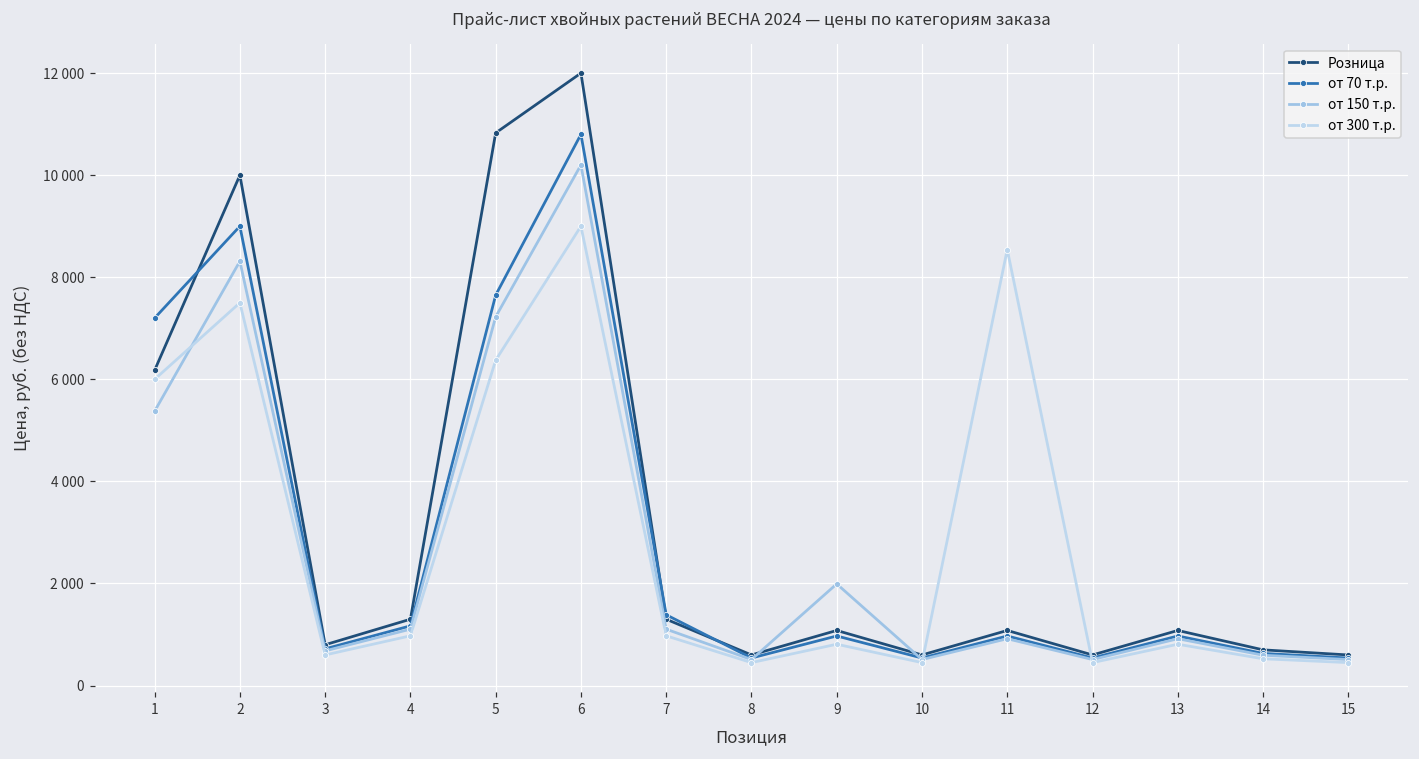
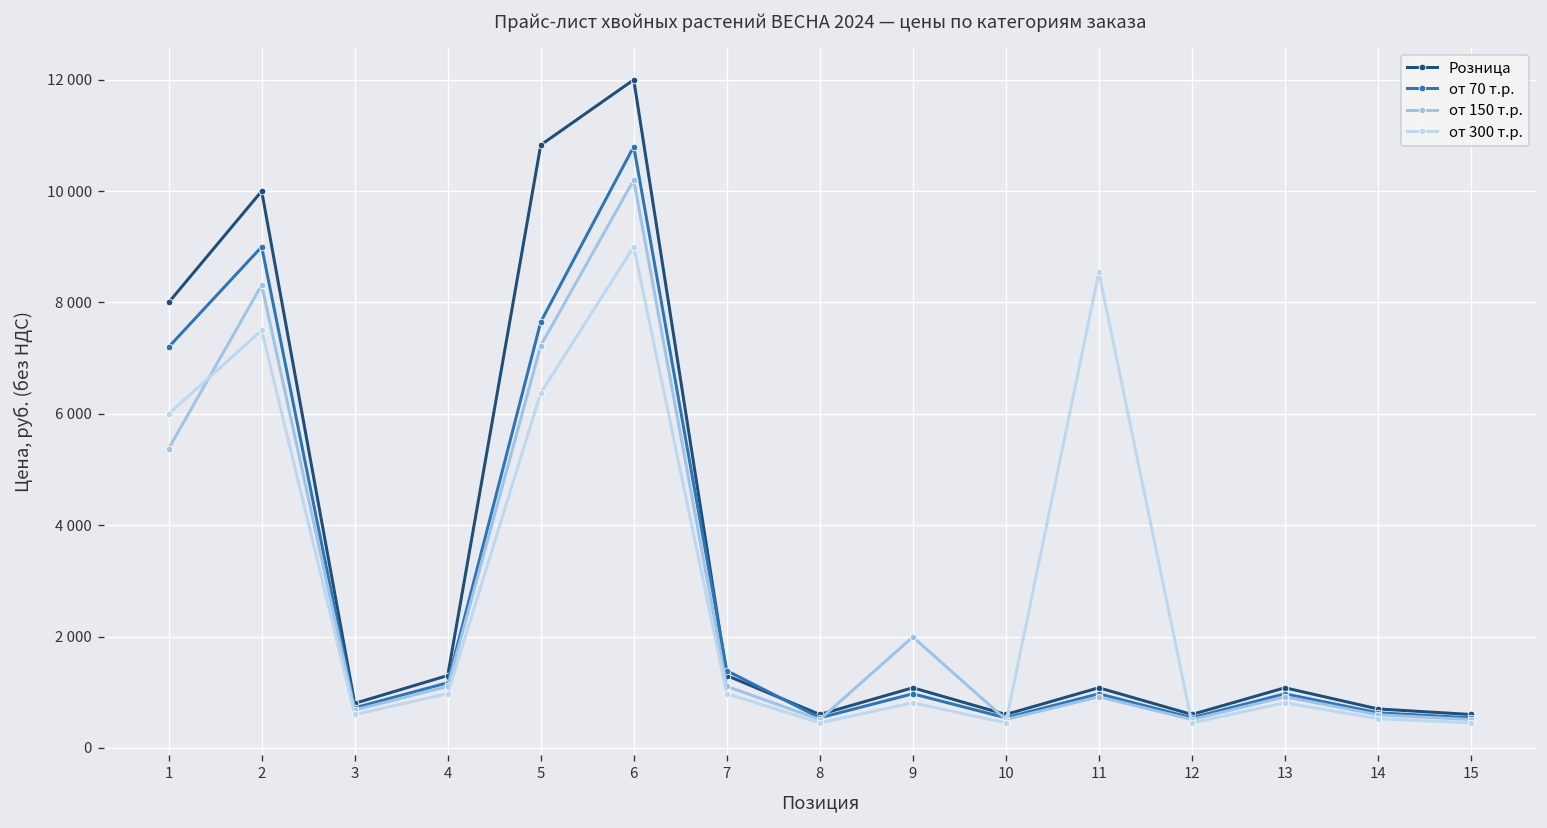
  {
    "Розница": {
-     "1": 6200,
+     "1": 8000,
      "2": 10000,
      "3": 800,
      "4": 1300,
      "5": 10800,
      "6": 12000,
      "7": 1300,
      "8": 600,
      "9": 1100,
      "10": 600,
      "11": 1100,
      "12": 600,
      "13": 1100,
      "14": 700,
      "15": 600
    },
    "от 70 т.р.": {
      "1": 7200,
      "2": 9000,
      "4": 1200,
      "5": 7700,
      "6": 10800,
      "7": 1400,
      "9": 1000
    }
  }
